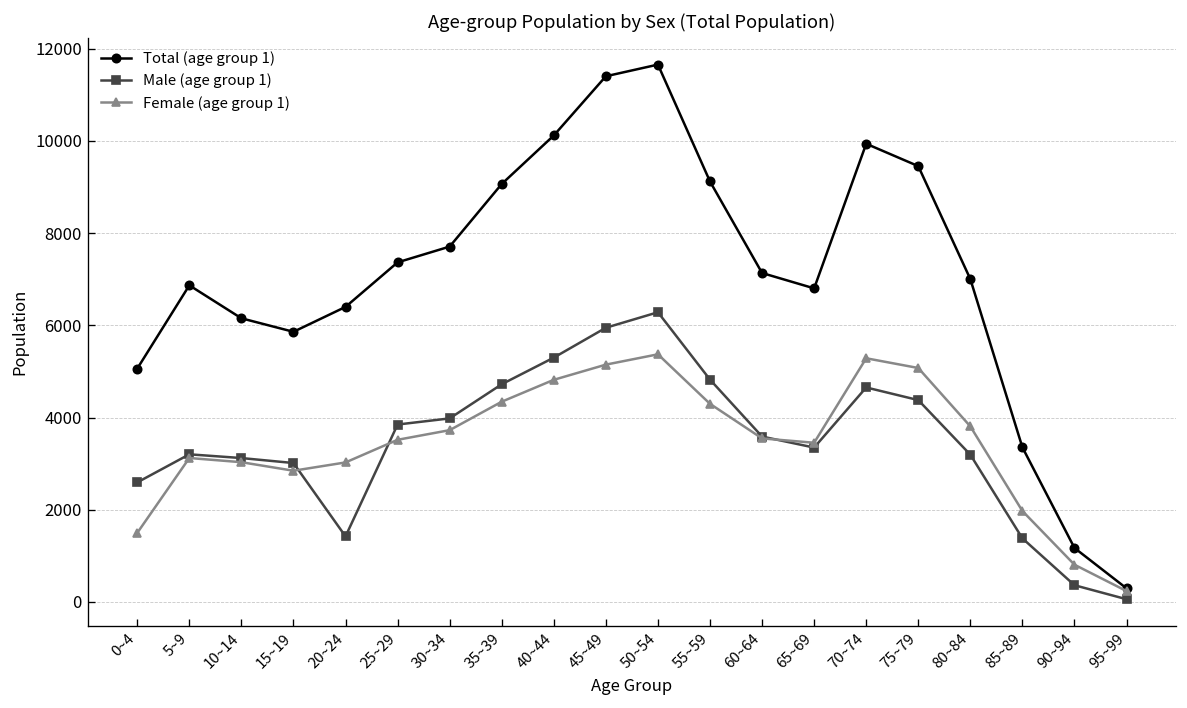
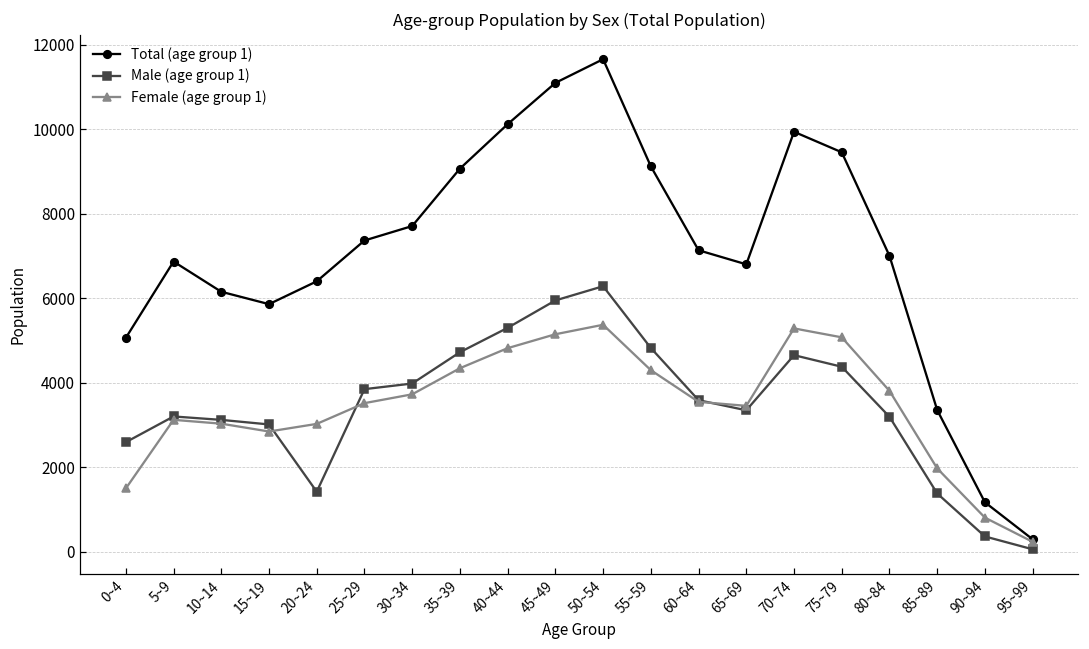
  {
    "Total (age group 1)": {
      "0~4": 5100,
      "5~9": 6900,
      "10~14": 6200,
      "15~19": 5900,
      "20~24": 6400,
      "25~29": 7400,
      "30~34": 7700,
      "35~39": 9100,
      "40~44": 10100,
-     "45~49": 11400,
+     "45~49": 11100,
      "50~54": 11700,
      "55~59": 9100,
      "60~64": 7100,
      "65~69": 6800,
      "70~74": 9900,
      "75~79": 9500,
      "80~84": 7000,
      "85~89": 3400,
      "90~94": 1200
    },
    "Male (age group 1)": {
      "0~4": 2600,
      "5~9": 3200,
      "10~14": 3100,
      "15~19": 3000,
      "20~24": 1400,
      "25~29": 3800,
      "30~34": 4000,
      "35~39": 4700,
      "40~44": 5300,
      "45~49": 5900,
      "50~54": 6300,
      "55~59": 4800,
      "65~69": 3300,
      "70~74": 4700,
      "75~79": 4400,
      "80~84": 3200,
      "85~89": 1400,
      "90~94": 400,
      "95~99": 100
    },
    "Female (age group 1)": {
      "0~4": 1500,
      "5~9": 3100,
      "10~14": 3000,
      "15~19": 2800,
      "20~24": 3000,
      "25~29": 3500,
      "30~34": 3700,
      "35~39": 4300,
      "40~44": 4800,
      "45~49": 5100,
      "50~54": 5400,
      "55~59": 4300,
      "65~69": 3500,
      "70~74": 5300,
      "75~79": 5100,
      "80~84": 3800,
      "85~89": 2000,
      "90~94": 800
    }
  }
